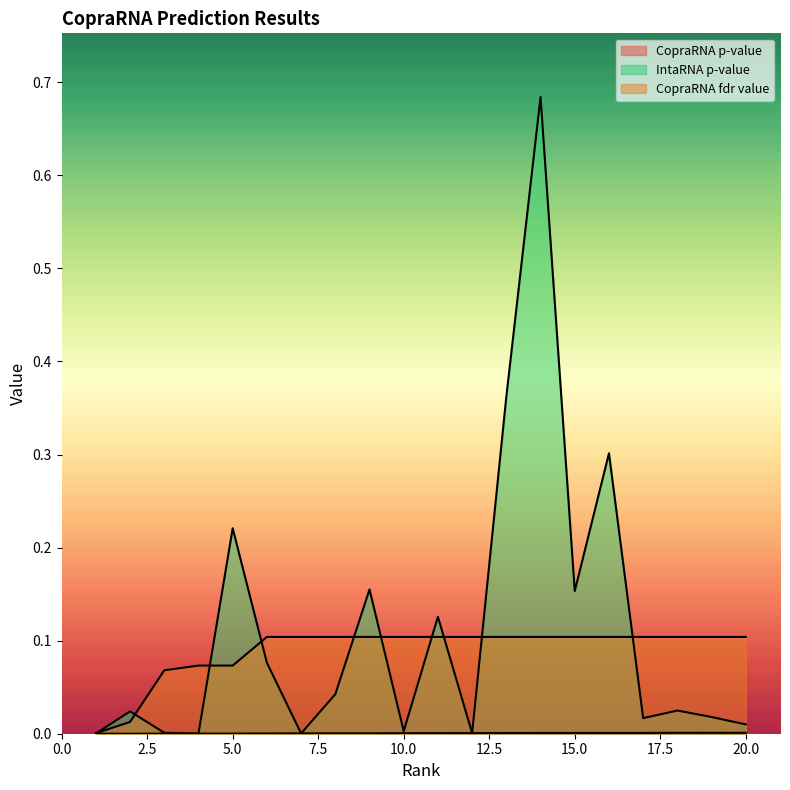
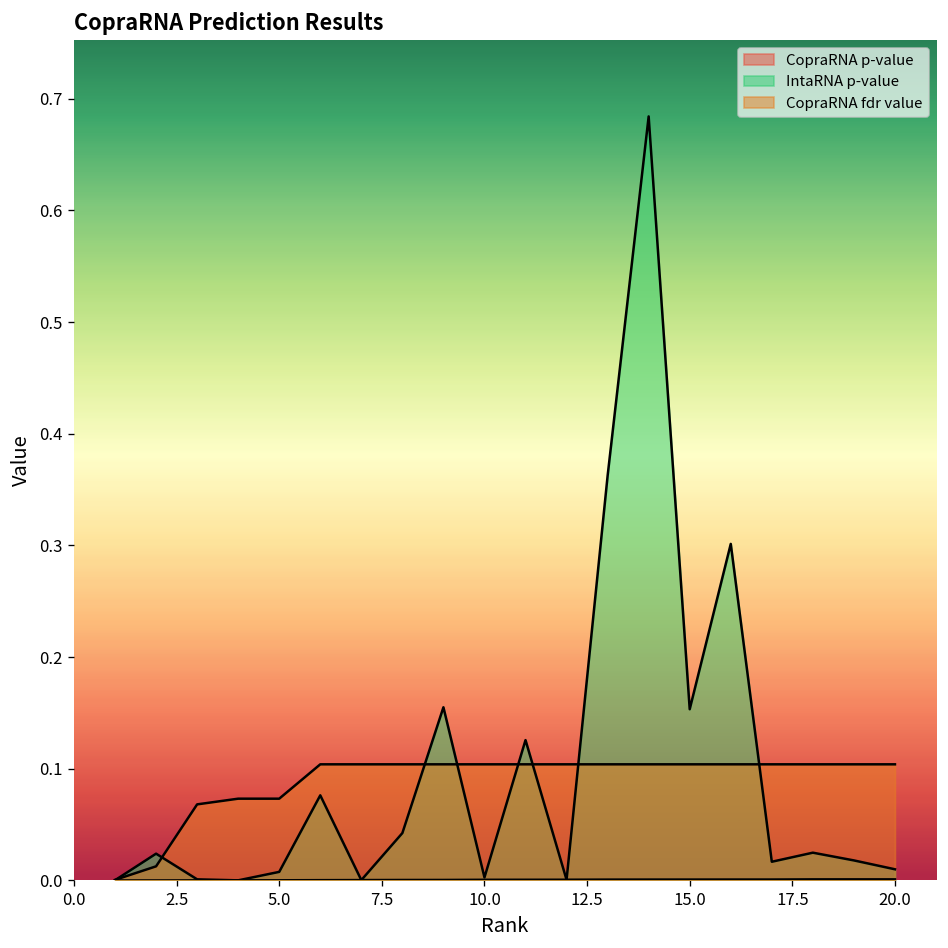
  {
    "IntaRNA p-value": {
-     "5.0": 0.22,
+     "5.0": 0.01,
      "15.0": 0.15,
      "20.0": 0.01
    }
  }
